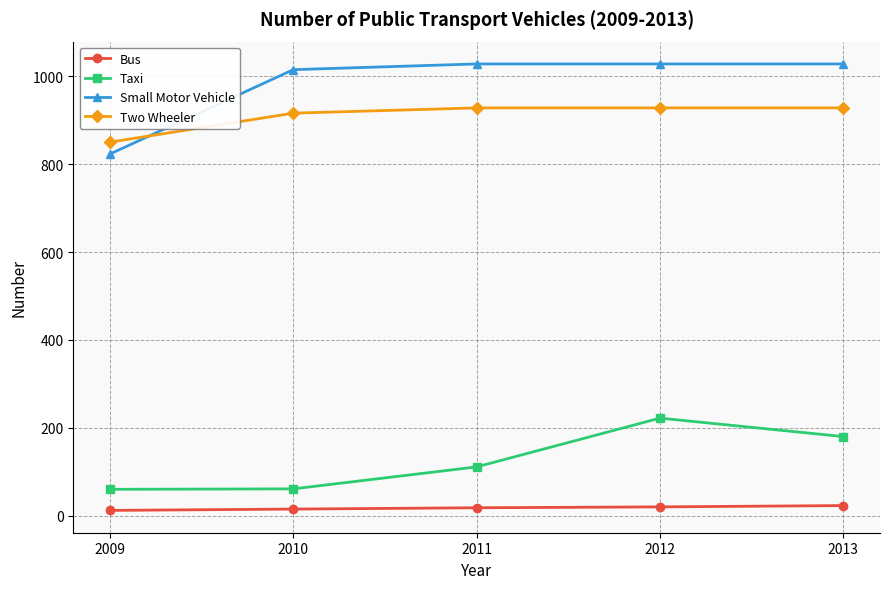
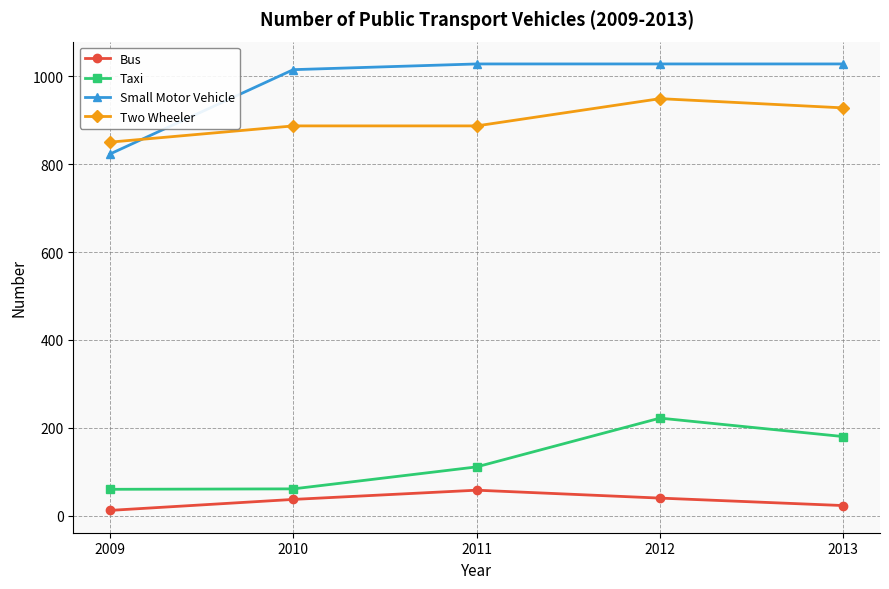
  {
    "Bus": {
      "2009": 10,
-     "2010": 20,
-     "2011": 20,
-     "2012": 20,
+     "2010": 40,
+     "2011": 60,
+     "2012": 40,
      "2013": 20
    },
    "Taxi": {
      "2009": 60,
      "2010": 60,
      "2011": 110,
      "2012": 220,
      "2013": 180
    },
    "Small Motor Vehicle": {
      "2009": 820,
      "2010": 1020,
      "2011": 1030,
      "2012": 1030,
      "2013": 1030
    },
    "Two Wheeler": {
      "2009": 850,
-     "2010": 920,
-     "2011": 930,
-     "2012": 930,
+     "2010": 890,
+     "2011": 890,
+     "2012": 950,
      "2013": 930
    }
  }
